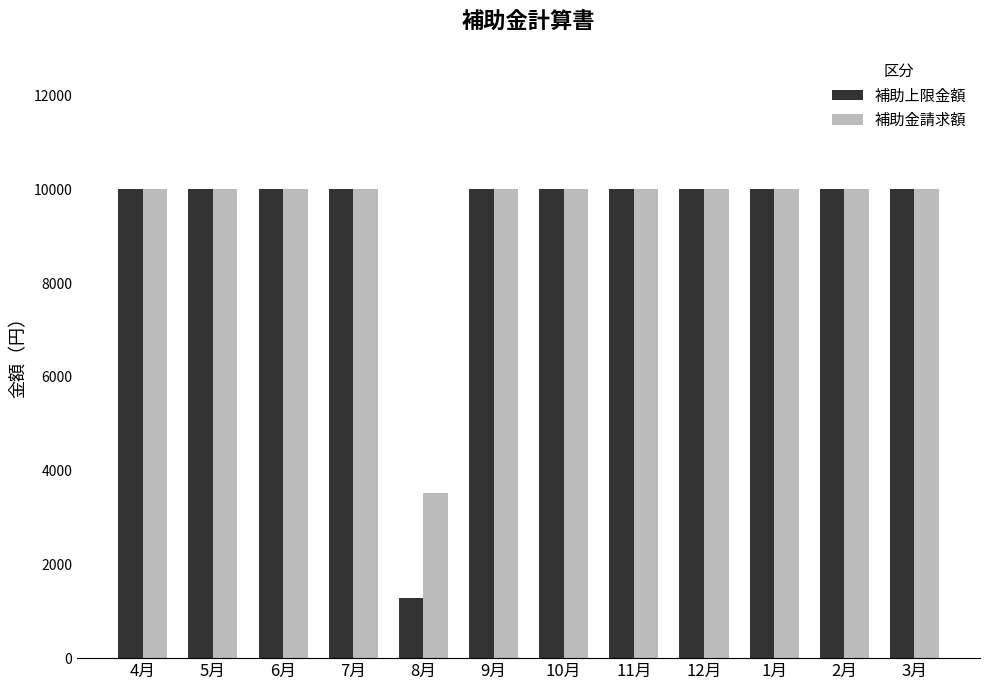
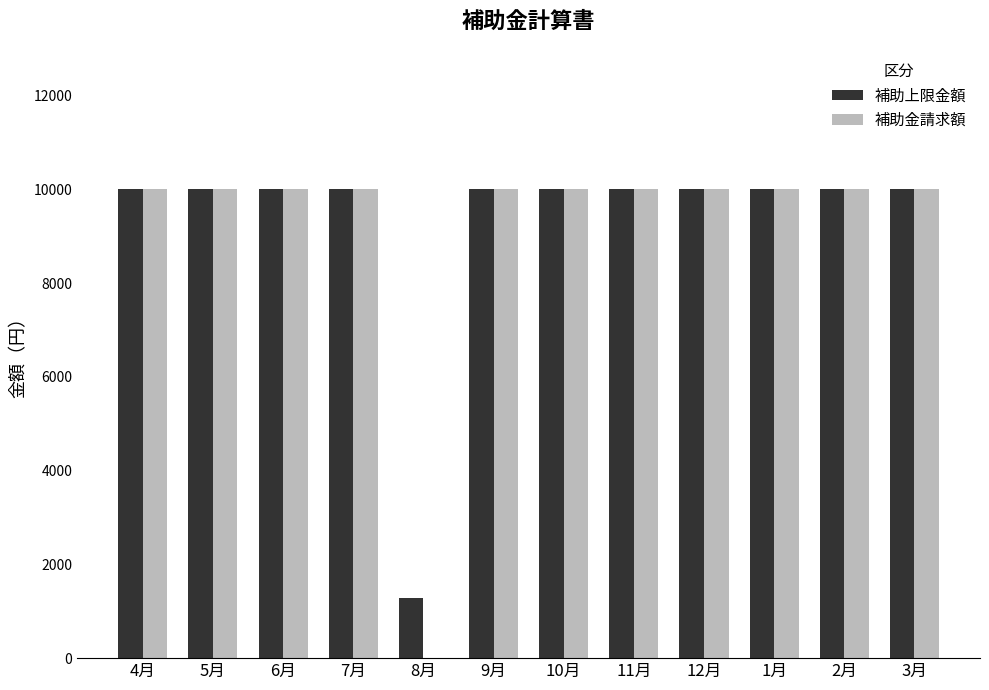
  {
    "補助上限金額": {
      "4月": 10000,
      "5月": 10000,
      "6月": 10000,
      "7月": 10000,
      "8月": 1300,
      "9月": 10000,
      "10月": 10000,
      "11月": 10000,
      "12月": 10000,
      "1月": 10000,
      "2月": 10000,
      "3月": 10000
    },
    "補助金請求額": {
      "4月": 10000,
      "5月": 10000,
      "6月": 10000,
      "7月": 10000,
-     "8月": 3500,
+     "8月": 0,
      "9月": 10000,
      "10月": 10000,
      "11月": 10000,
      "12月": 10000,
      "1月": 10000,
      "2月": 10000,
      "3月": 10000
    }
  }
